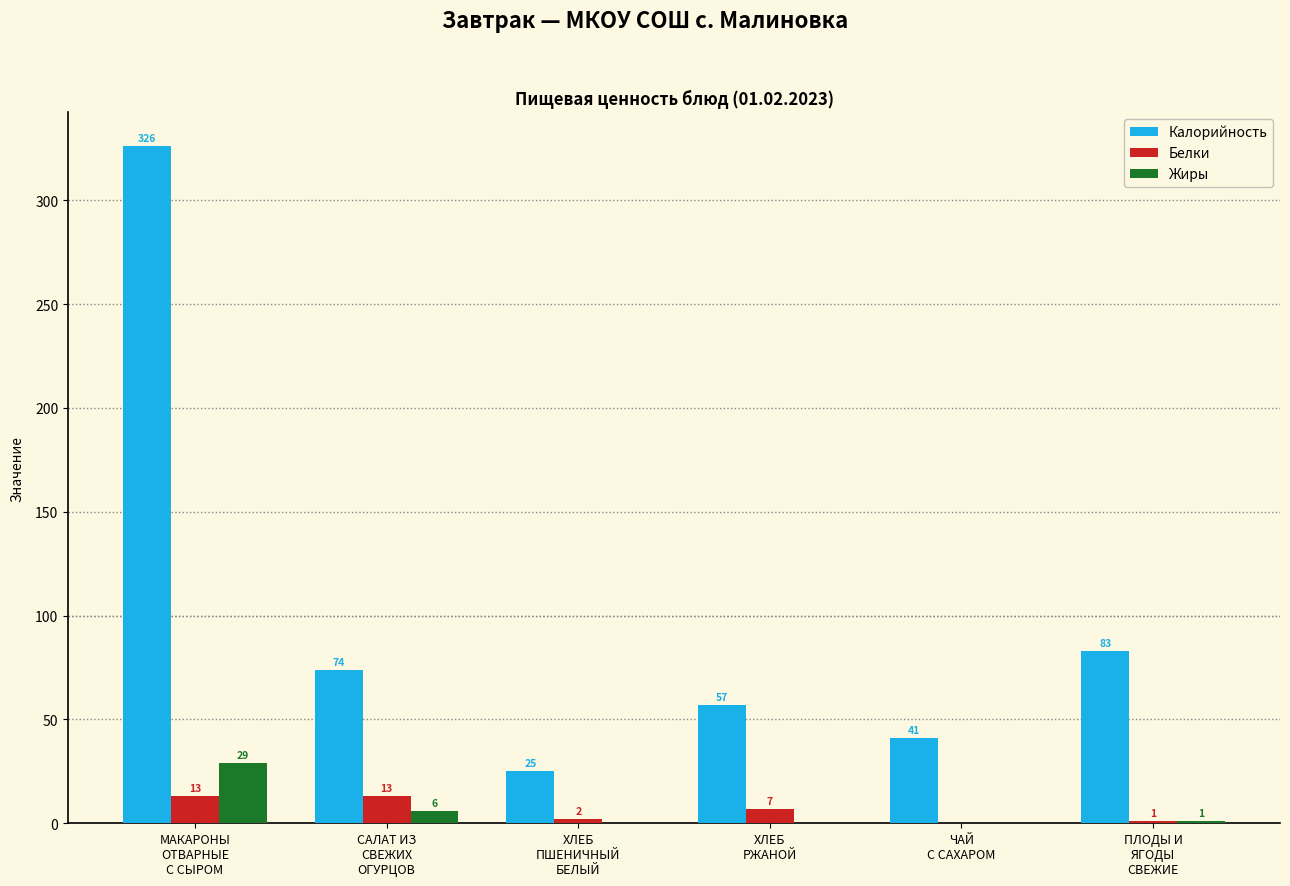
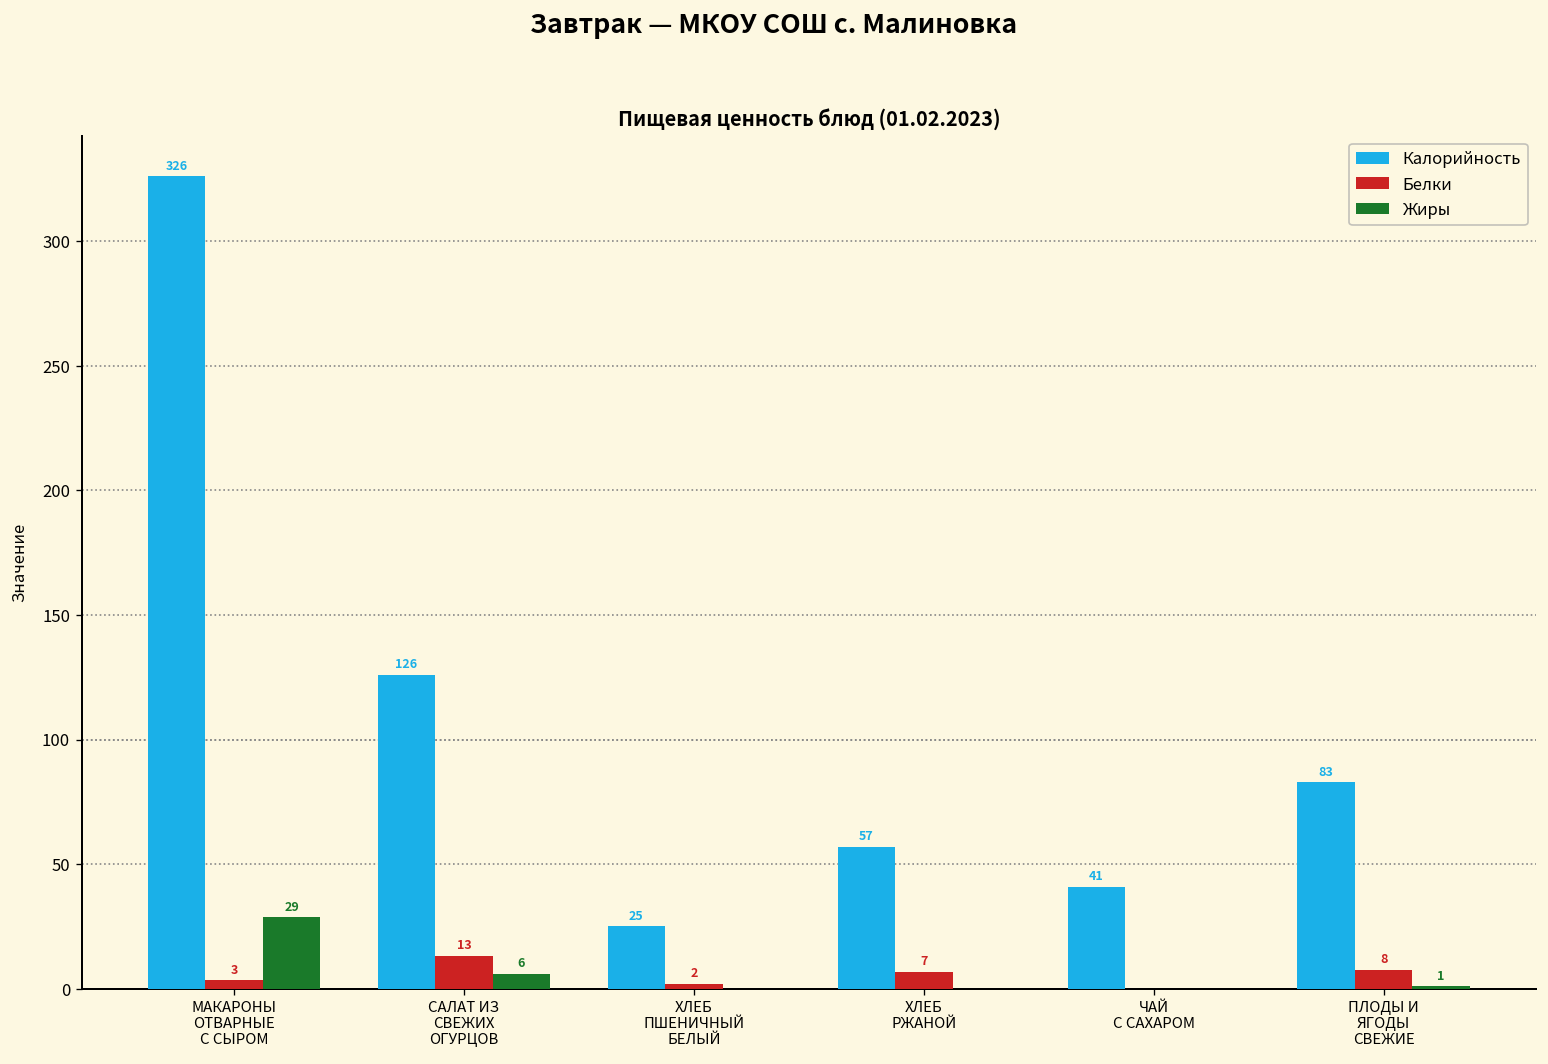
  {
    "Калорийность": {
      "МАКАРОНЫ ОТВАРНЫЕ С СЫРОМ": 326,
-     "САЛАТ ИЗ СВЕЖИХ ОГУРЦОВ": 74,
+     "САЛАТ ИЗ СВЕЖИХ ОГУРЦОВ": 126,
      "ХЛЕБ ПШЕНИЧНЫЙ БЕЛЫЙ": 25,
      "ХЛЕБ РЖАНОЙ": 57,
      "ЧАЙ С САХАРОМ": 41,
      "ПЛОДЫ И ЯГОДЫ СВЕЖИЕ": 83
    },
    "Белки": {
-     "МАКАРОНЫ ОТВАРНЫЕ С СЫРОМ": 13,
+     "МАКАРОНЫ ОТВАРНЫЕ С СЫРОМ": 3,
      "САЛАТ ИЗ СВЕЖИХ ОГУРЦОВ": 13,
      "ХЛЕБ ПШЕНИЧНЫЙ БЕЛЫЙ": 2,
      "ХЛЕБ РЖАНОЙ": 7,
-     "ПЛОДЫ И ЯГОДЫ СВЕЖИЕ": 1
+     "ПЛОДЫ И ЯГОДЫ СВЕЖИЕ": 8
    },
    "Жиры": {
      "МАКАРОНЫ ОТВАРНЫЕ С СЫРОМ": 29,
      "САЛАТ ИЗ СВЕЖИХ ОГУРЦОВ": 6,
      "ПЛОДЫ И ЯГОДЫ СВЕЖИЕ": 1
    }
  }
